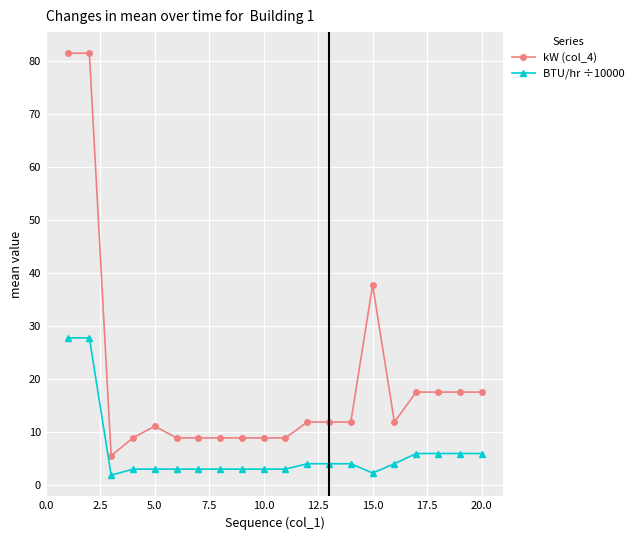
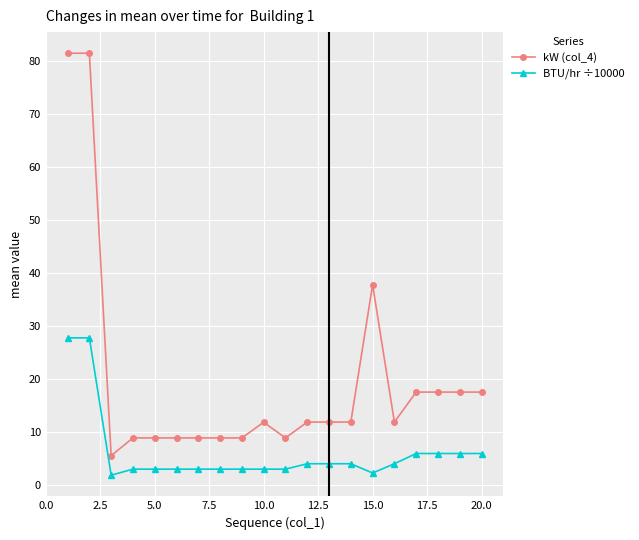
  {
    "kW (col_4)": {
-     "5.0": 11,
-     "10.0": 9,
+     "5.0": 9,
+     "10.0": 12,
      "15.0": 38,
      "20.0": 18
    },
    "BTU/hr ÷10000": {
      "5.0": 3,
      "10.0": 3,
      "15.0": 2,
      "20.0": 6
    }
  }
